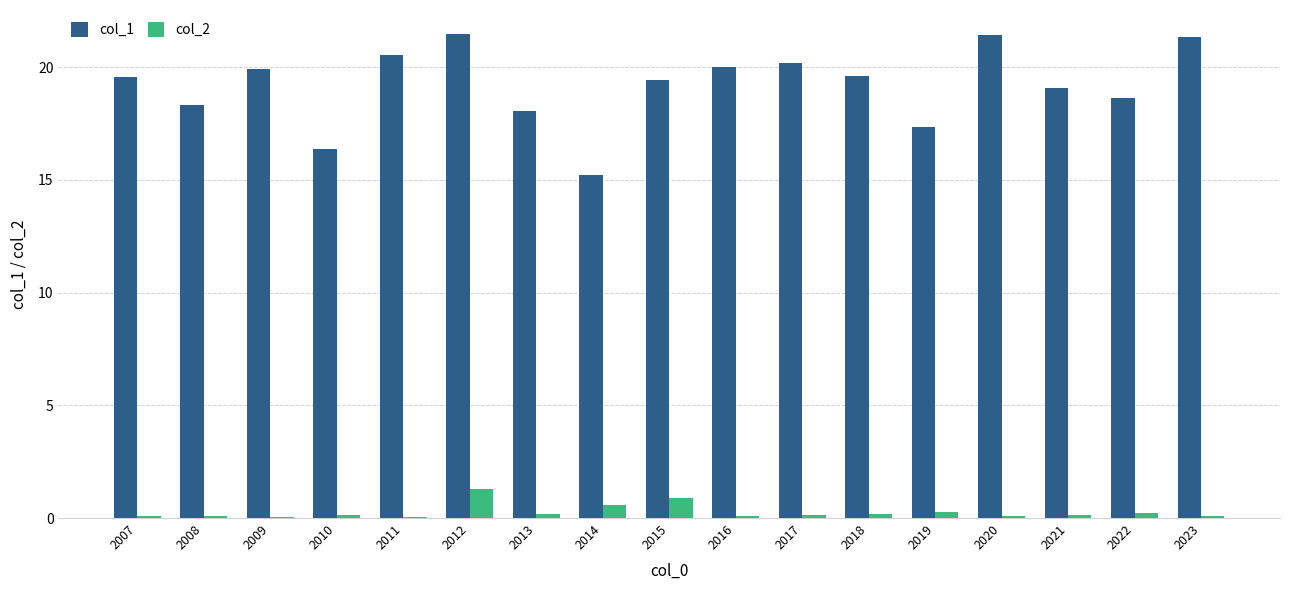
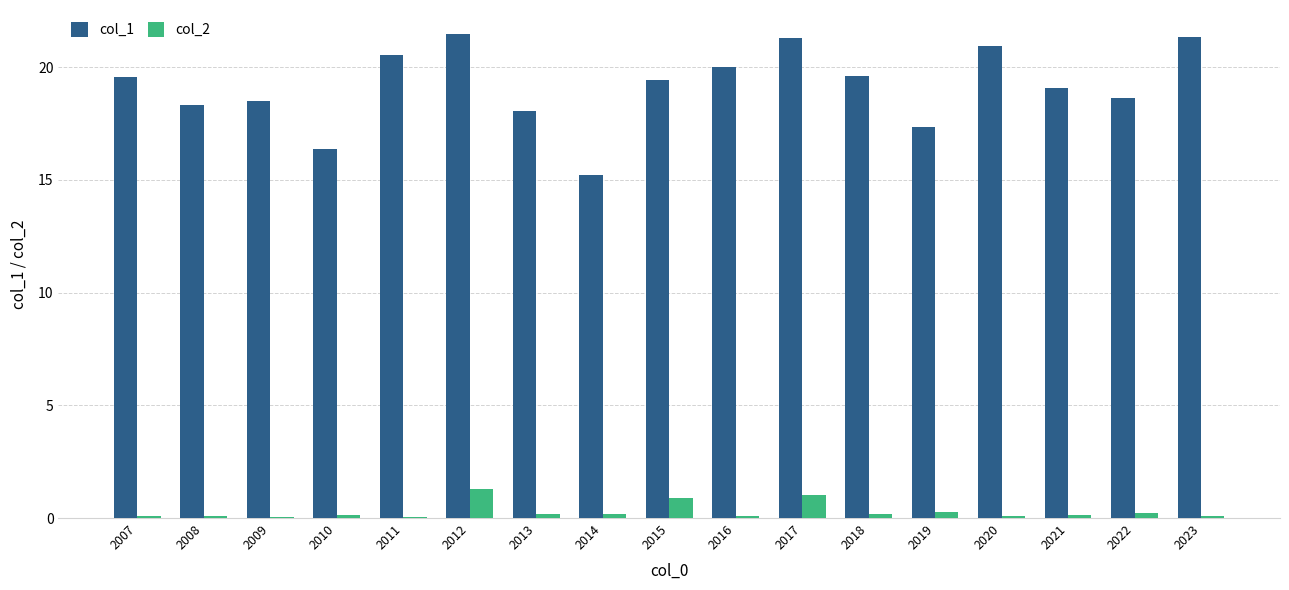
  {
    "col_1": {
      "2007": 19.6,
      "2008": 18.3,
-     "2009": 19.9,
+     "2009": 18.5,
      "2010": 16.4,
      "2011": 20.5,
      "2012": 21.5,
      "2013": 18.0,
      "2014": 15.2,
      "2015": 19.4,
      "2016": 20.0,
-     "2017": 20.2,
+     "2017": 21.3,
      "2018": 19.6,
      "2019": 17.4,
-     "2020": 21.4,
+     "2020": 20.9,
      "2021": 19.1,
      "2022": 18.6,
      "2023": 21.3
    },
    "col_2": {
      "2010": 0.1,
      "2012": 1.3,
      "2013": 0.2,
-     "2014": 0.6,
+     "2014": 0.2,
      "2015": 0.9,
-     "2017": 0.2,
+     "2017": 1.0,
      "2018": 0.2,
      "2019": 0.3,
      "2021": 0.1,
      "2022": 0.2
    }
  }
